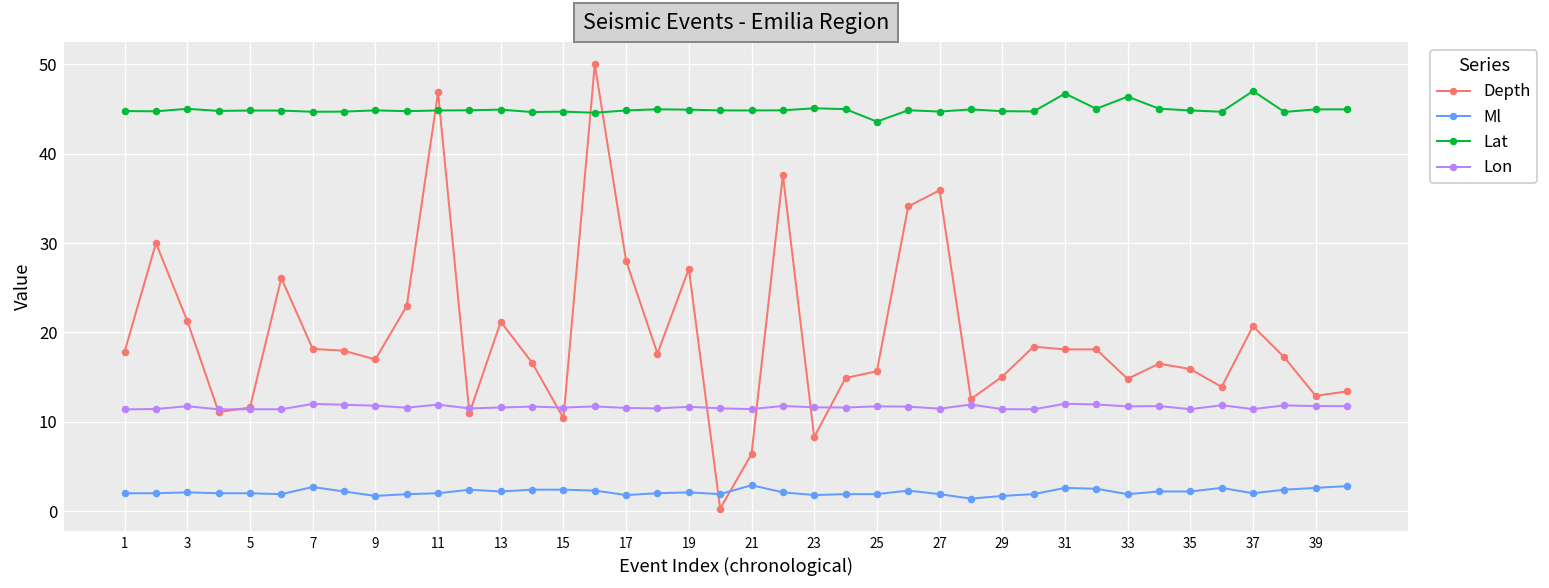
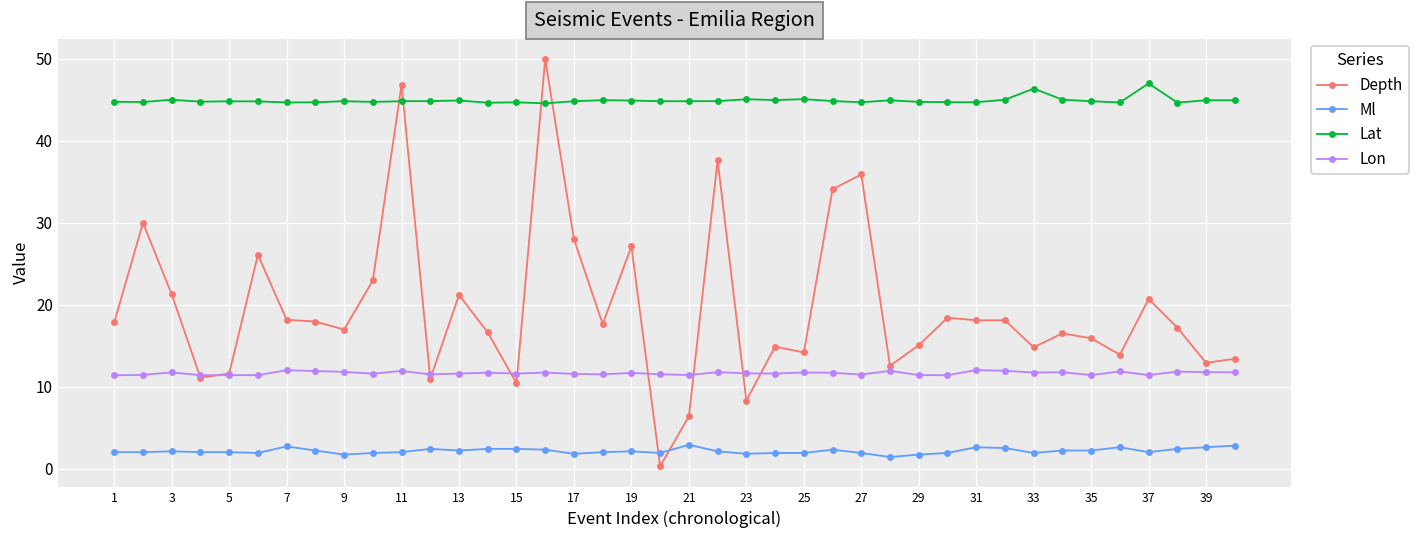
  {
    "Depth": {
      "1": 18,
      "3": 21,
      "7": 18,
      "9": 17,
      "11": 47,
      "13": 21,
      "15": 10,
      "17": 28,
      "19": 27,
      "21": 6,
      "23": 8,
-     "25": 16,
+     "25": 14,
      "27": 36,
      "29": 15,
      "31": 18,
      "33": 15,
      "35": 16,
      "37": 21,
      "39": 13
    },
    "Ml": {
      "1": 2,
      "3": 2,
      "5": 2,
      "7": 3,
      "9": 2,
      "11": 2,
      "13": 2,
      "15": 2,
      "17": 2,
      "19": 2,
      "21": 3,
      "23": 2,
      "25": 2,
      "27": 2,
      "29": 2,
      "31": 3,
      "33": 2,
      "35": 2,
      "37": 2,
      "39": 3
    },
    "Lat": {
      "1": 45,
      "3": 45,
      "5": 45,
      "7": 45,
      "9": 45,
      "11": 45,
      "13": 45,
      "15": 45,
      "17": 45,
      "19": 45,
      "21": 45,
      "23": 45,
-     "25": 44,
+     "25": 45,
      "27": 45,
      "29": 45,
-     "31": 47,
+     "31": 45,
      "33": 46,
      "35": 45,
      "37": 47,
      "39": 45
    },
    "Lon": {
      "1": 11,
      "3": 12,
      "7": 12,
      "9": 12,
      "11": 12,
      "13": 12,
      "15": 12,
      "17": 12,
      "19": 12,
      "21": 11,
      "23": 12,
      "25": 12,
      "27": 11,
      "29": 11,
      "31": 12,
      "33": 12,
      "35": 11,
      "37": 11,
      "39": 12
    }
  }
